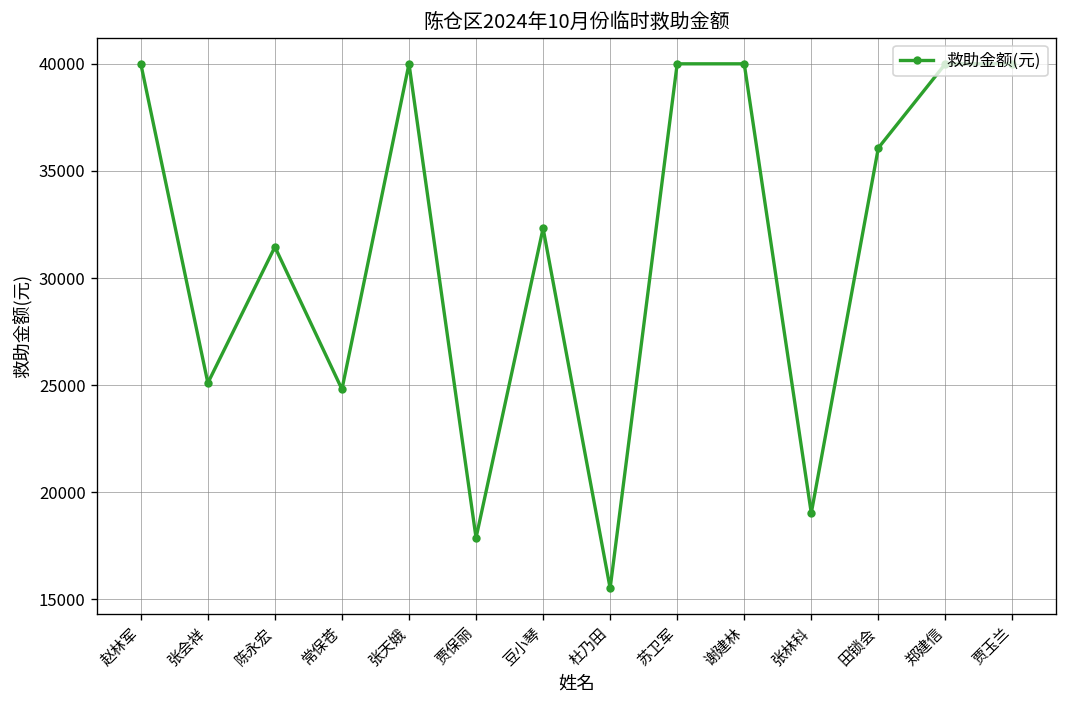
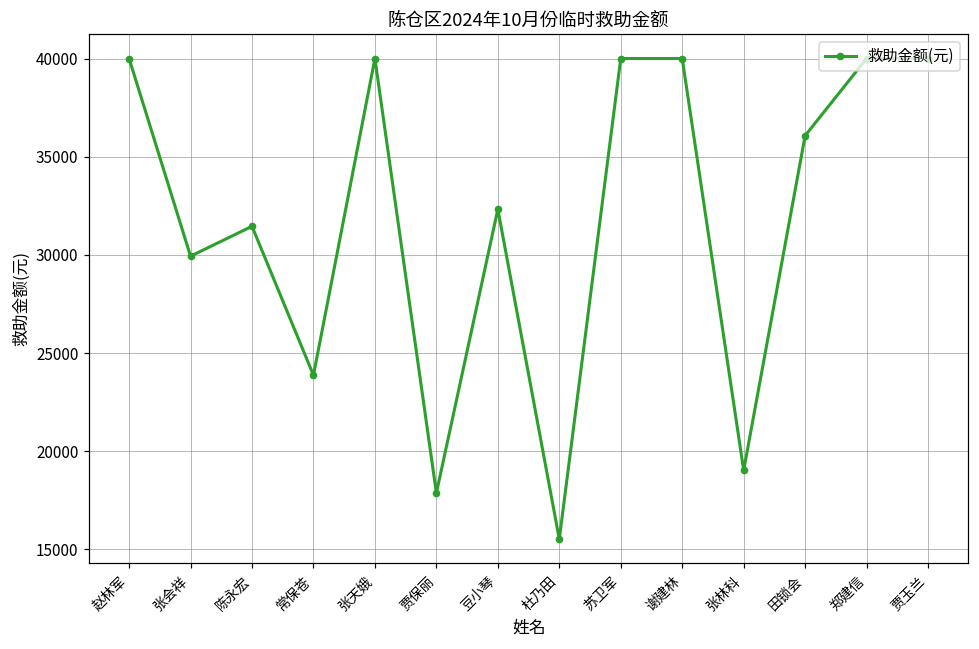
  {
    "赵林军": 40000,
-   "张会祥": 25100,
+   "张会祥": 29900,
    "陈永宏": 31500,
-   "常保苍": 24800,
+   "常保苍": 23900,
    "张天娥": 40000,
    "贾保丽": 17900,
    "豆小琴": 32300,
    "杜乃田": 15500,
    "苏卫军": 40000,
    "谢建林": 40000,
    "张林科": 19000,
    "田锁会": 36100
  }
